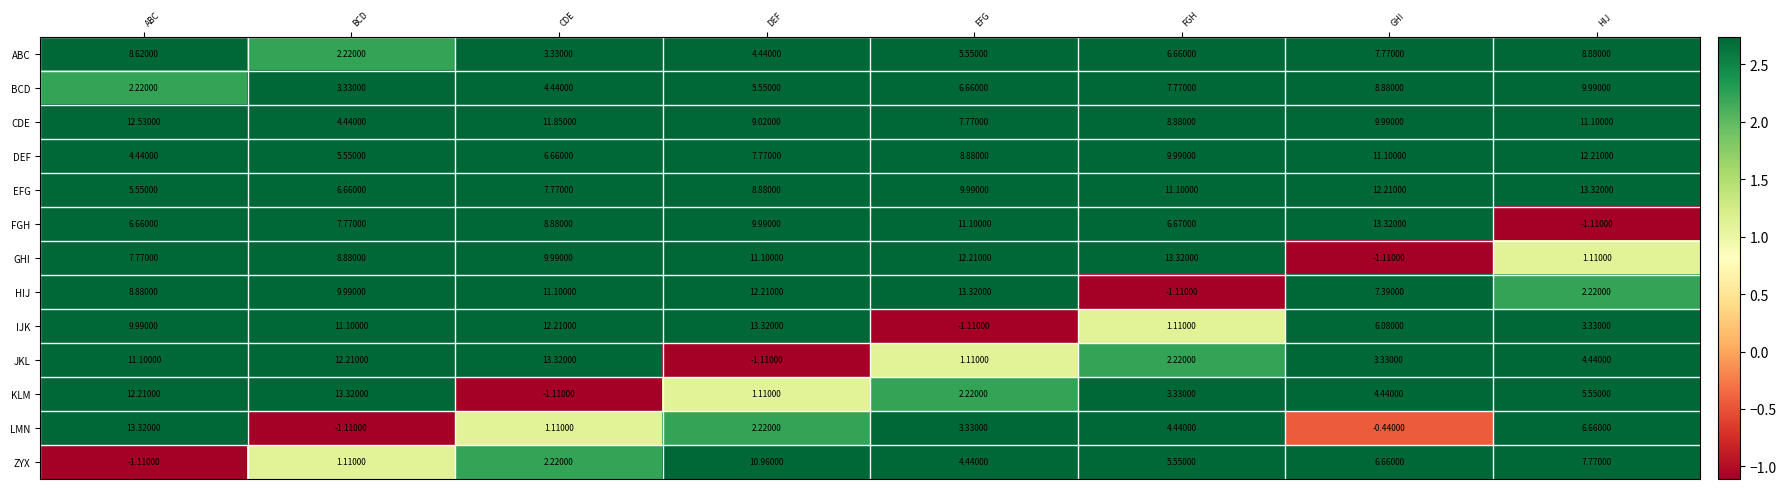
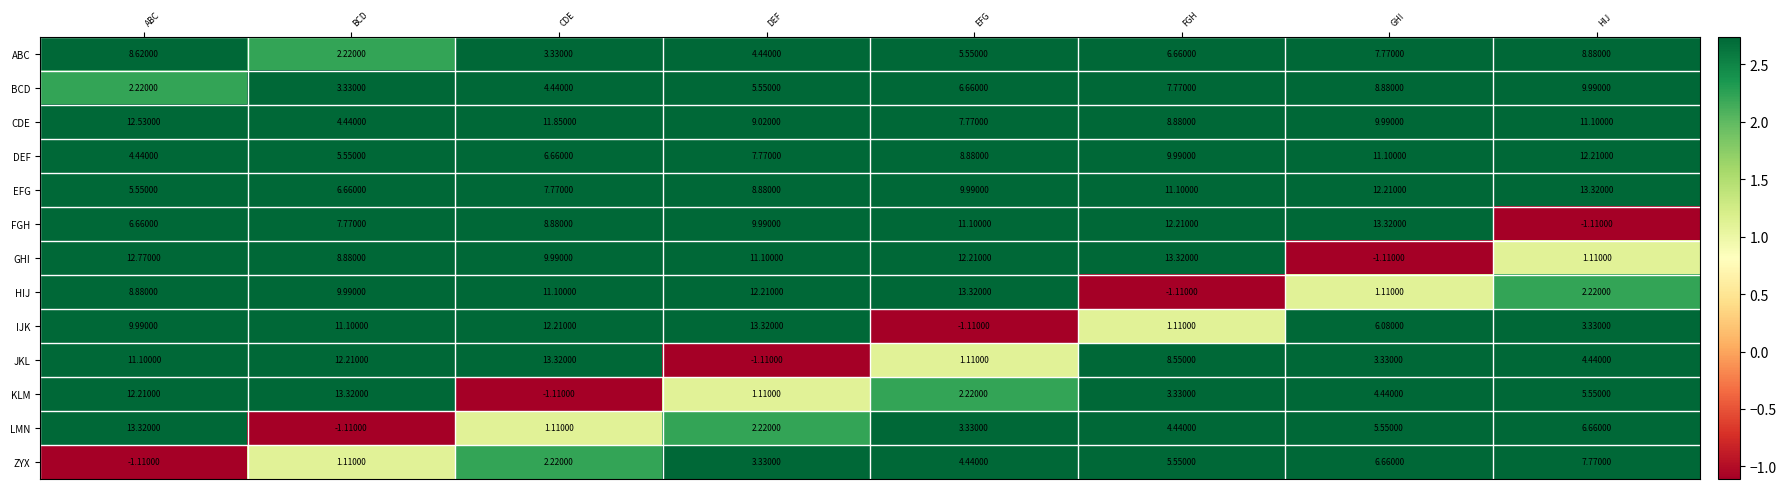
  {
    "ABC": {
      "ABC": 8.62000,
      "BCD": 2.22000,
      "CDE": 3.33000,
      "DEF": 4.44000,
      "EFG": 5.55000,
      "FGH": 6.66000,
      "GHI": 7.77000,
      "HIJ": 8.88000
    },
    "BCD": {
      "ABC": 2.22000,
      "BCD": 3.33000,
      "CDE": 4.44000,
      "DEF": 5.55000,
      "EFG": 6.66000,
      "FGH": 7.77000,
      "GHI": 8.88000,
      "HIJ": 9.99000
    },
    "CDE": {
      "ABC": 12.53000,
      "BCD": 4.44000,
      "CDE": 11.85000,
      "DEF": 9.02000,
      "EFG": 7.77000,
      "FGH": 8.88000,
      "GHI": 9.99000,
      "HIJ": 11.10000
    },
    "DEF": {
      "ABC": 4.44000,
      "BCD": 5.55000,
      "CDE": 6.66000,
      "DEF": 7.77000,
      "EFG": 8.88000,
      "FGH": 9.99000,
      "GHI": 11.10000,
      "HIJ": 12.21000
    },
    "EFG": {
      "ABC": 5.55000,
      "BCD": 6.66000,
      "CDE": 7.77000,
      "DEF": 8.88000,
      "EFG": 9.99000,
      "FGH": 11.10000,
      "GHI": 12.21000,
      "HIJ": 13.32000
    },
    "FGH": {
      "ABC": 6.66000,
      "BCD": 7.77000,
      "CDE": 8.88000,
      "DEF": 9.99000,
      "EFG": 11.10000,
-     "FGH": 6.67000,
+     "FGH": 12.21000,
      "GHI": 13.32000,
      "HIJ": -1.11000
    },
    "GHI": {
-     "ABC": 7.77000,
+     "ABC": 12.77000,
      "BCD": 8.88000,
      "CDE": 9.99000,
      "DEF": 11.10000,
      "EFG": 12.21000,
      "FGH": 13.32000,
      "GHI": -1.11000,
      "HIJ": 1.11000
    },
    "HIJ": {
      "ABC": 8.88000,
      "BCD": 9.99000,
      "CDE": 11.10000,
      "DEF": 12.21000,
      "EFG": 13.32000,
      "FGH": -1.11000,
-     "GHI": 7.39000,
+     "GHI": 1.11000,
      "HIJ": 2.22000
    },
    "IJK": {
      "ABC": 9.99000,
      "BCD": 11.10000,
      "CDE": 12.21000,
      "DEF": 13.32000,
      "EFG": -1.11000,
      "FGH": 1.11000,
      "GHI": 6.08000,
      "HIJ": 3.33000
    },
    "JKL": {
      "ABC": 11.10000,
      "BCD": 12.21000,
      "CDE": 13.32000,
      "DEF": -1.11000,
      "EFG": 1.11000,
-     "FGH": 2.22000,
+     "FGH": 8.55000,
      "GHI": 3.33000,
      "HIJ": 4.44000
    },
    "KLM": {
      "ABC": 12.21000,
      "BCD": 13.32000,
      "CDE": -1.11000,
      "DEF": 1.11000,
      "EFG": 2.22000,
      "FGH": 3.33000,
      "GHI": 4.44000,
      "HIJ": 5.55000
    },
    "LMN": {
      "ABC": 13.32000,
      "BCD": -1.11000,
      "CDE": 1.11000,
      "DEF": 2.22000,
      "EFG": 3.33000,
      "FGH": 4.44000,
-     "GHI": -0.44000,
+     "GHI": 5.55000,
      "HIJ": 6.66000
    },
    "ZYX": {
      "ABC": -1.11000,
      "BCD": 1.11000,
      "CDE": 2.22000,
-     "DEF": 10.96000,
+     "DEF": 3.33000,
      "EFG": 4.44000,
      "FGH": 5.55000,
      "GHI": 6.66000,
      "HIJ": 7.77000
    }
  }
